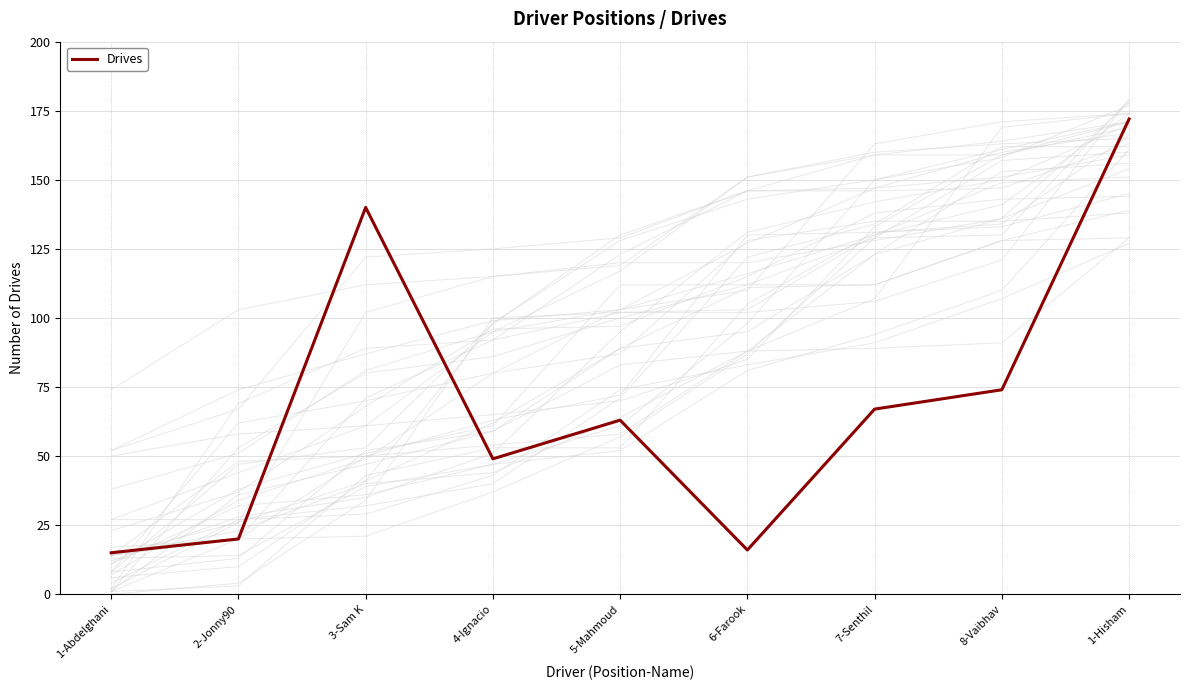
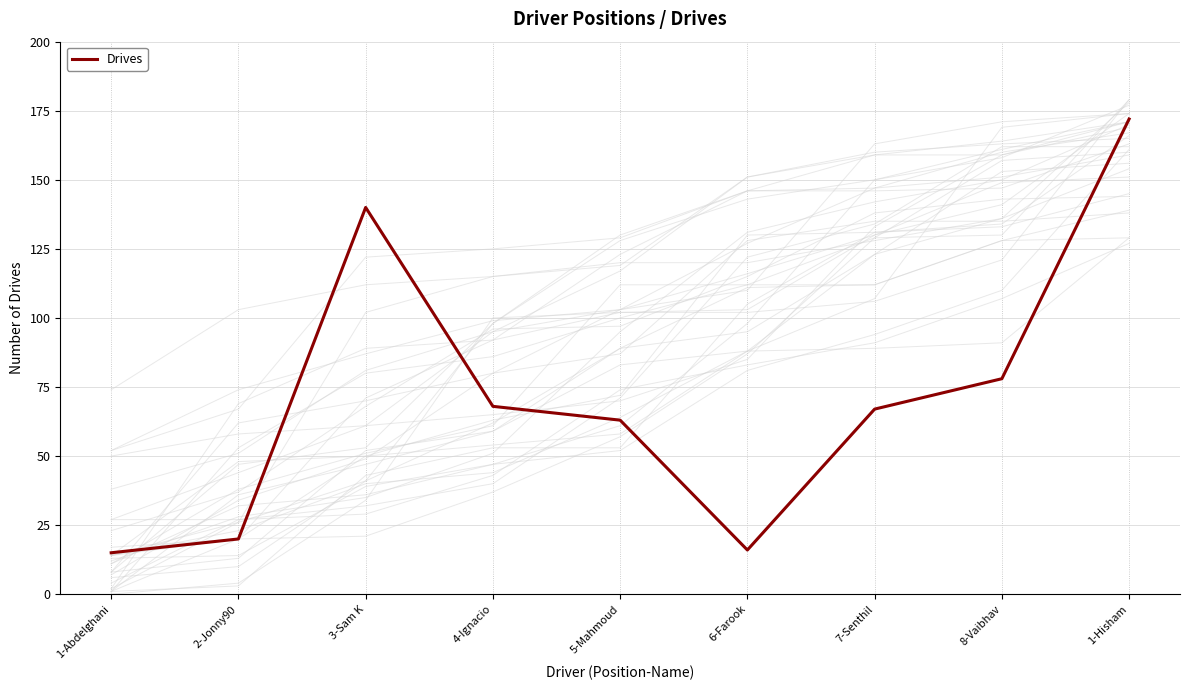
  {
    "Drives": {
      "1-Abdelghani": 15,
      "3-Sam K": 140,
-     "4-Ignacio": 49,
+     "4-Ignacio": 68,
      "5-Mahmoud": 63,
      "6-Farook": 16,
      "7-Senthil": 67,
-     "8-Vaibhav": 74,
+     "8-Vaibhav": 78,
      "1-Hisham": 172
    }
  }
